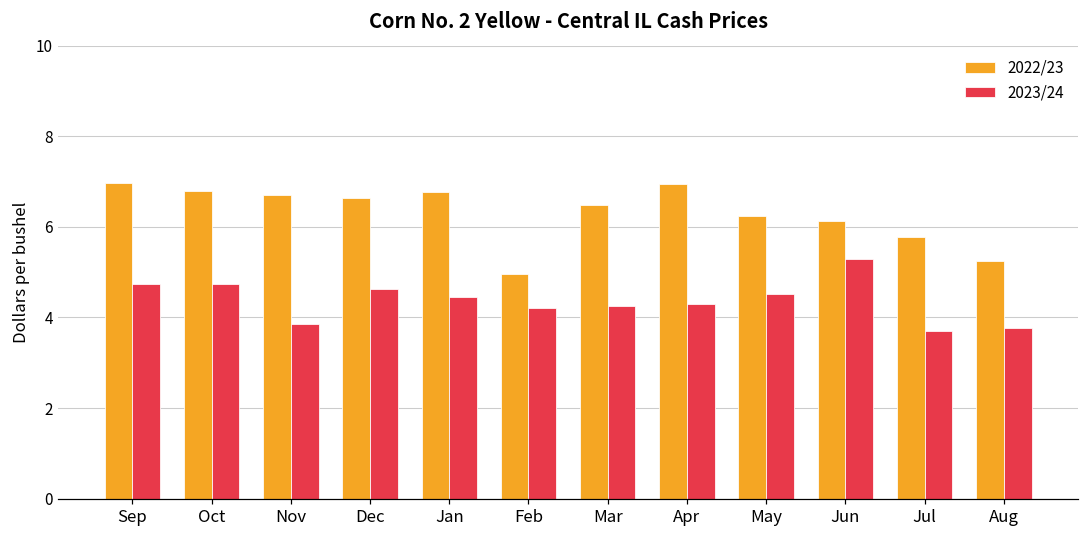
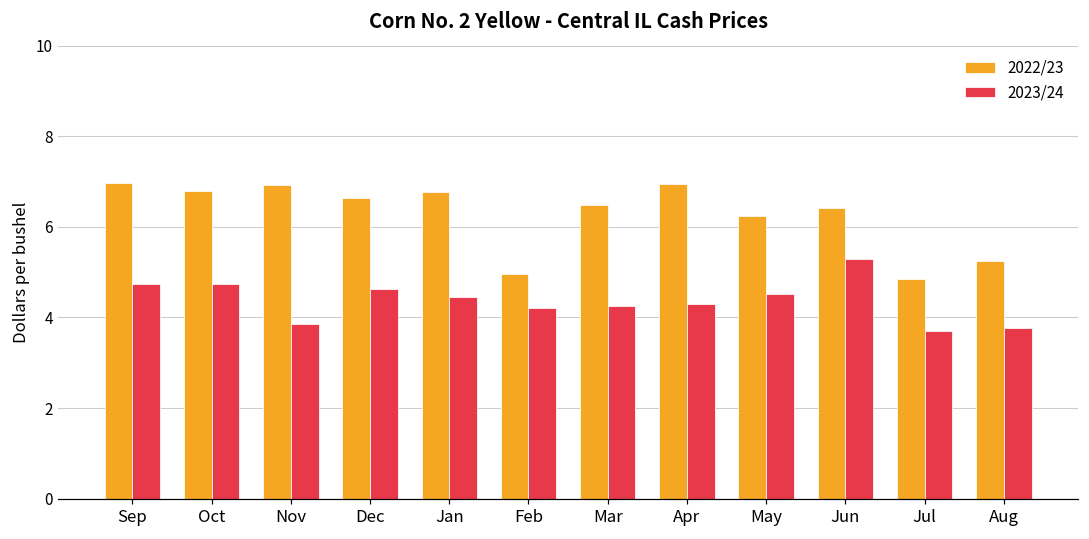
  {
    "2022/23": {
      "Sep": 7.0,
      "Oct": 6.8,
-     "Nov": 6.7,
+     "Nov": 6.9,
      "Dec": 6.6,
      "Jan": 6.8,
      "Feb": 5.0,
      "Mar": 6.5,
      "Apr": 7.0,
      "May": 6.3,
-     "Jun": 6.1,
-     "Jul": 5.8,
+     "Jun": 6.4,
+     "Jul": 4.9,
      "Aug": 5.3
    },
    "2023/24": {
      "Sep": 4.8,
      "Oct": 4.8,
      "Nov": 3.9,
      "Dec": 4.6,
      "Jan": 4.5,
      "Feb": 4.2,
      "Mar": 4.3,
      "Apr": 4.3,
      "May": 4.5,
      "Jun": 5.3,
      "Jul": 3.7,
      "Aug": 3.8
    }
  }
